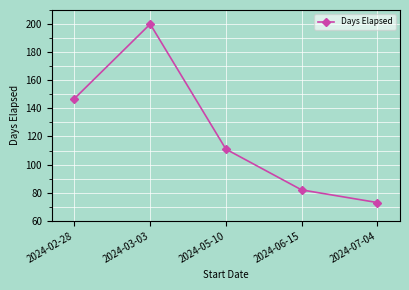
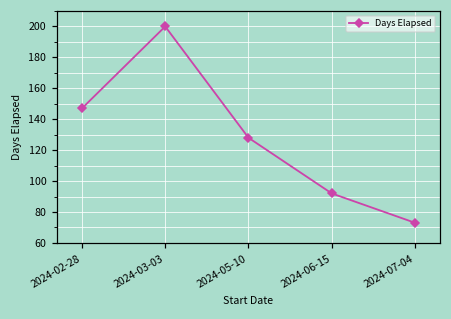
  {
    "2024-02-28": 147,
    "2024-03-03": 200,
-   "2024-05-10": 111,
-   "2024-06-15": 82,
+   "2024-05-10": 128,
+   "2024-06-15": 92,
    "2024-07-04": 73
  }
